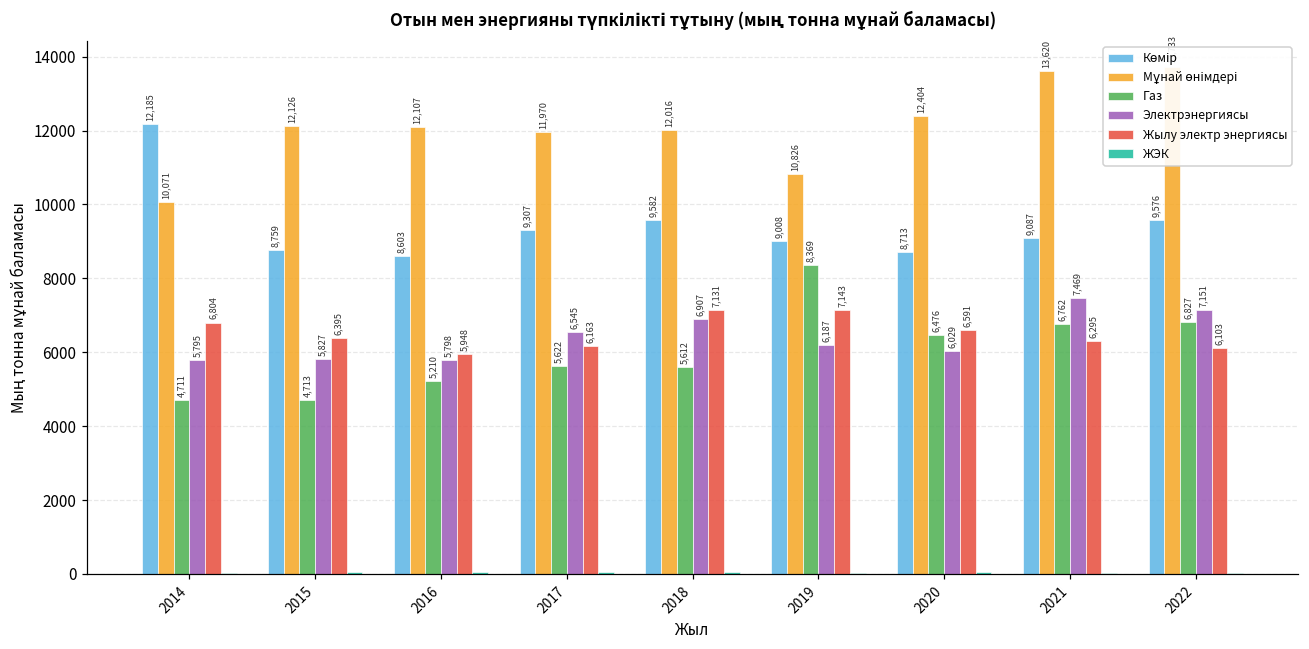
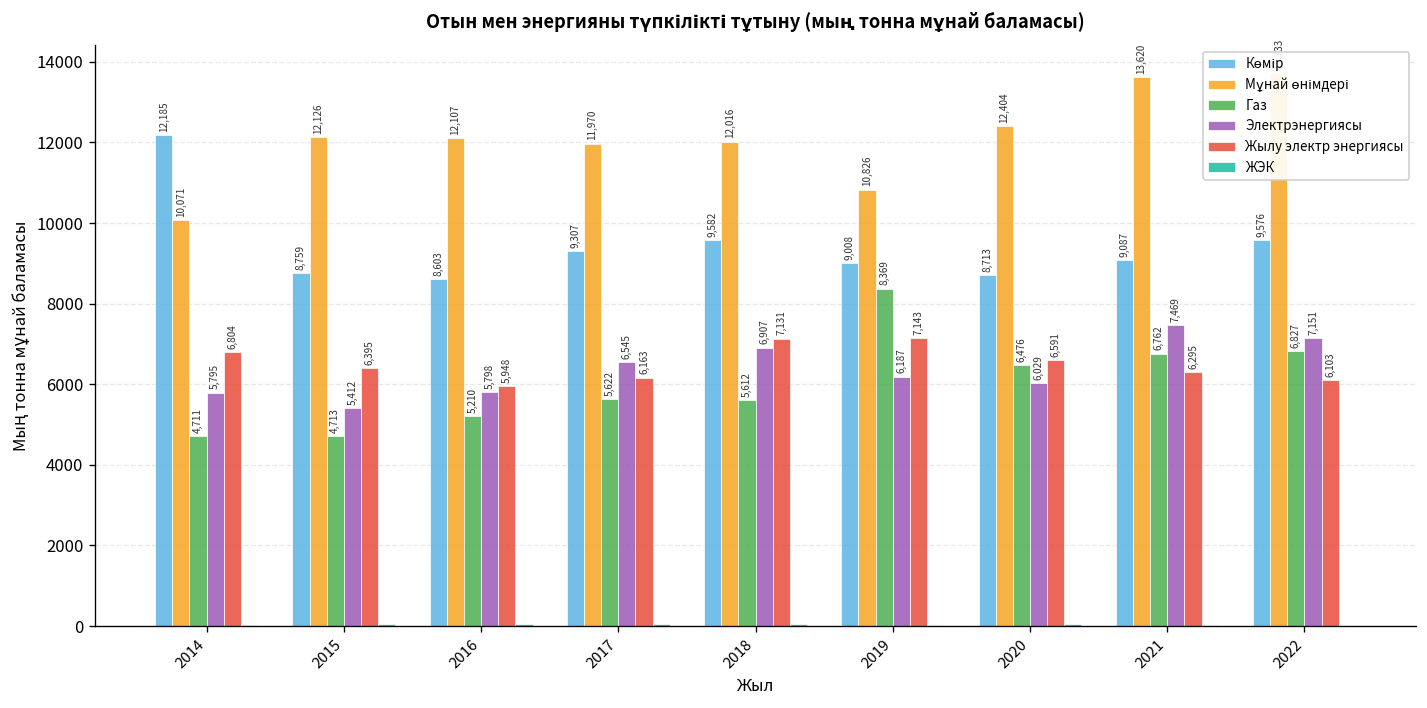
  {
    "Көмір": {
      "2014": "12,185",
      "2015": "8,759",
      "2016": "8,603",
      "2017": "9,307",
      "2018": "9,582",
      "2019": "9,008",
      "2020": "8,713",
      "2021": "9,087",
      "2022": "9,576"
    },
    "Мұнай өнімдері": {
      "2014": "10,071",
      "2015": "12,126",
      "2016": "12,107",
      "2017": "11,970",
      "2018": "12,016",
      "2019": "10,826",
      "2020": "12,404",
      "2021": "13,620"
    },
    "Газ": {
      "2014": "4,711",
      "2015": "4,713",
      "2016": "5,210",
      "2017": "5,622",
      "2018": "5,612",
      "2019": "8,369",
      "2020": "6,476",
      "2021": "6,762",
      "2022": "6,827"
    },
    "Электрэнергиясы": {
      "2014": "5,795",
-     "2015": "5,827",
+     "2015": "5,412",
      "2016": "5,798",
      "2017": "6,545",
      "2018": "6,907",
      "2019": "6,187",
      "2020": "6,029",
      "2021": "7,469",
      "2022": "7,151"
    },
    "Жылу электр энергиясы": {
      "2014": "6,804",
      "2015": "6,395",
      "2016": "5,948",
      "2017": "6,163",
      "2018": "7,131",
      "2019": "7,143",
      "2020": "6,591",
      "2021": "6,295",
      "2022": "6,103"
    }
  }
